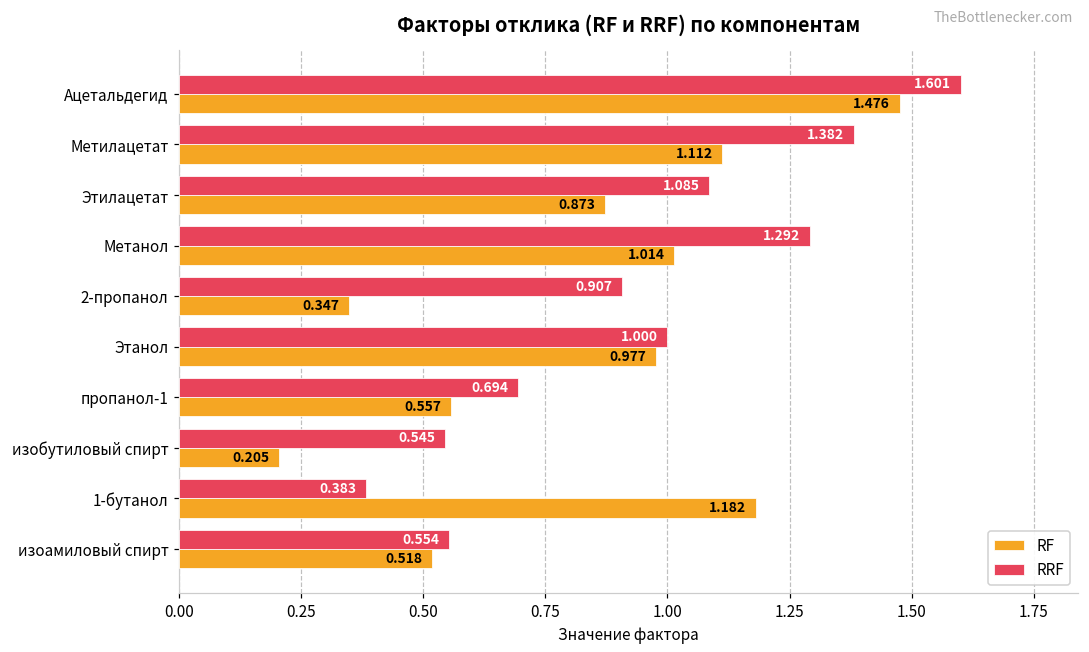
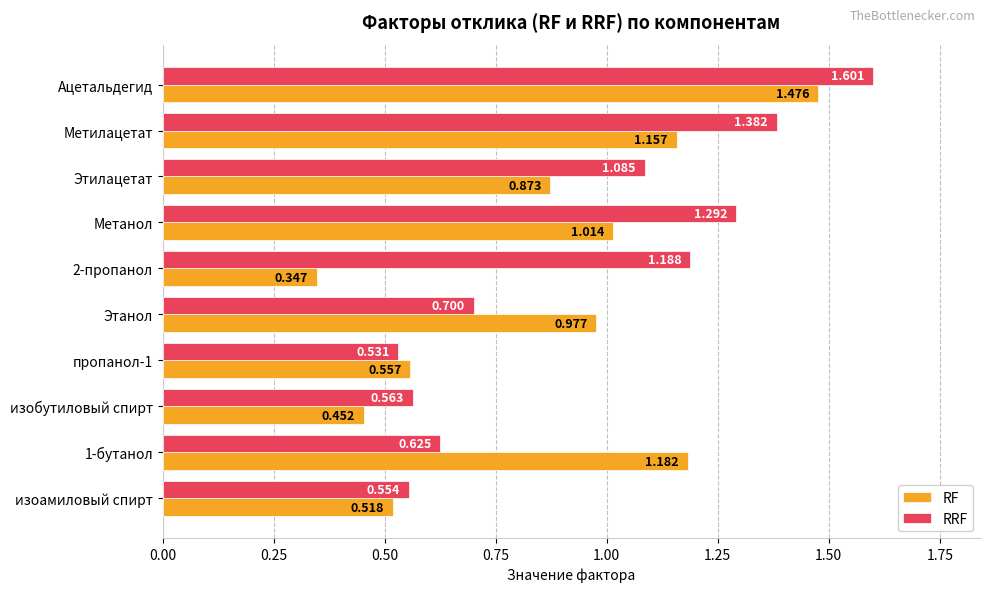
  {
    "RF": {
      "Ацетальдегид": 1.476,
-     "Метилацетат": 1.112,
+     "Метилацетат": 1.157,
      "Этилацетат": 0.873,
      "Метанол": 1.014,
      "2-пропанол": 0.347,
      "Этанол": 0.977,
      "пропанол-1": 0.557,
-     "изобутиловый спирт": 0.205,
+     "изобутиловый спирт": 0.452,
      "1-бутанол": 1.182,
      "изоамиловый спирт": 0.518
    },
    "RRF": {
      "Ацетальдегид": 1.601,
      "Метилацетат": 1.382,
      "Этилацетат": 1.085,
      "Метанол": 1.292,
-     "2-пропанол": 0.907,
-     "Этанол": 1.000,
-     "пропанол-1": 0.694,
-     "изобутиловый спирт": 0.545,
-     "1-бутанол": 0.383,
+     "2-пропанол": 1.188,
+     "Этанол": 0.700,
+     "пропанол-1": 0.531,
+     "изобутиловый спирт": 0.563,
+     "1-бутанол": 0.625,
      "изоамиловый спирт": 0.554
    }
  }
